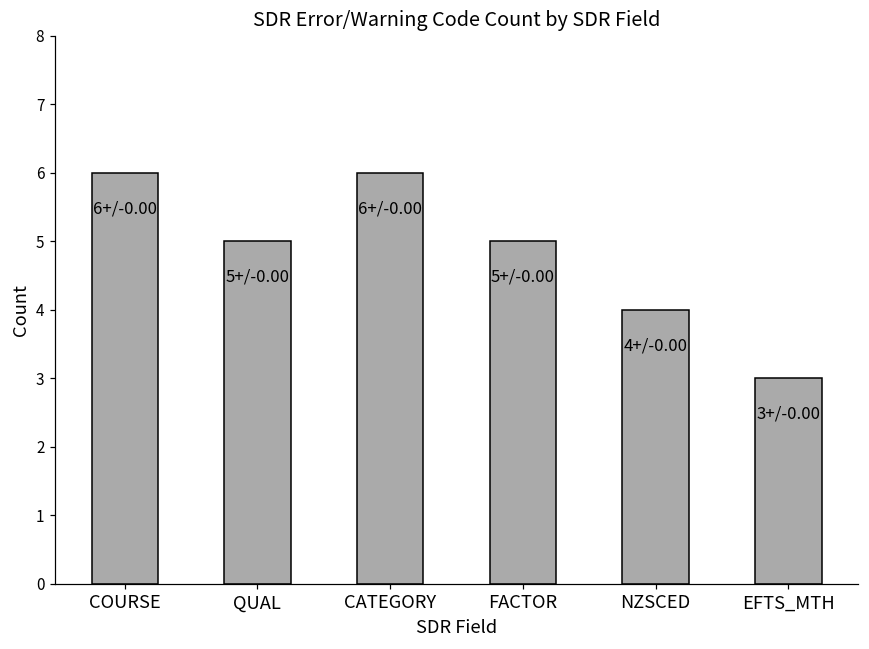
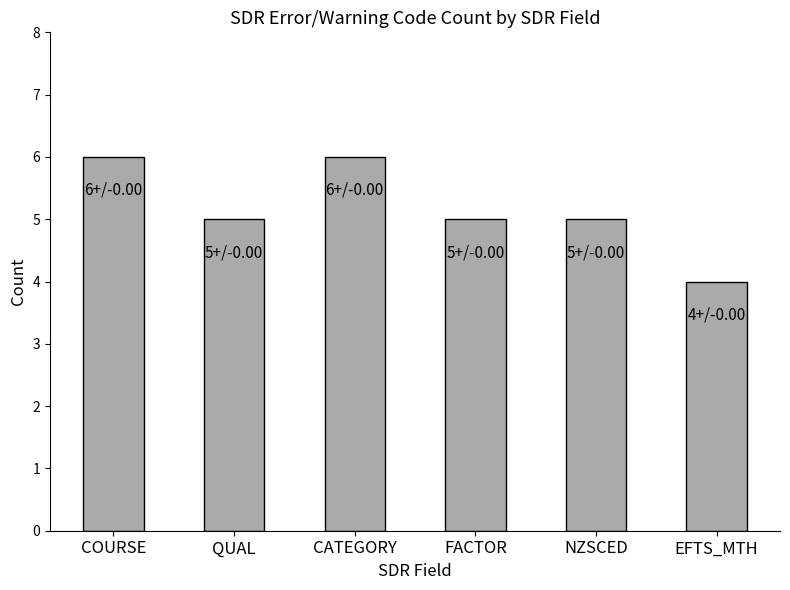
  {
    "COURSE": "6+/",
    "QUAL": "5+/",
    "CATEGORY": "6+/",
    "FACTOR": "5+/",
-   "NZSCED": "4+/",
-   "EFTS_MTH": "3+/"
+   "NZSCED": "5+/",
+   "EFTS_MTH": "4+/"
  }
